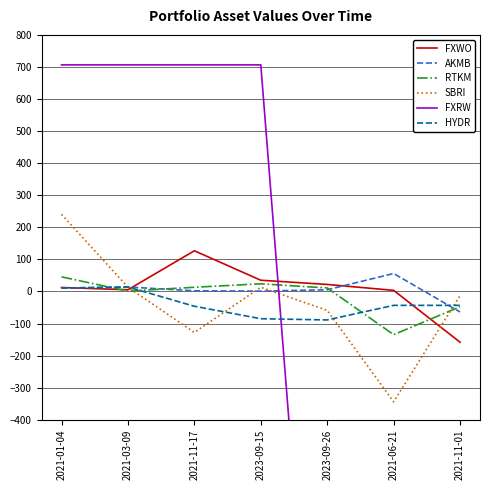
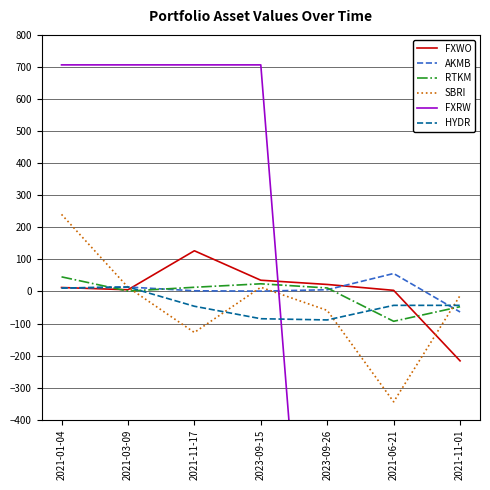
  {
    "FXWO": {
      "2021-11-17": 130,
      "2023-09-15": 40,
      "2023-09-26": 20,
      "2021-06-21": 0,
-     "2021-11-01": -160
+     "2021-11-01": -220
    },
    "AKMB": {
      "2021-11-17": 0,
      "2023-09-15": 0,
      "2021-06-21": 60,
      "2021-11-01": -60
    },
    "RTKM": {
      "2021-01-04": 50,
      "2021-11-17": 10,
      "2023-09-15": 20,
-     "2021-06-21": -130
+     "2021-06-21": -90
    },
    "SBRI": {
      "2021-01-04": 240,
      "2021-11-17": -130,
      "2023-09-15": 10,
      "2023-09-26": -60,
      "2021-06-21": -340,
      "2021-11-01": -10
    },
    "FXRW": {
      "2021-01-04": 710,
      "2021-03-09": 710,
      "2021-11-17": 710,
      "2023-09-15": 710
    },
    "HYDR": {
      "2021-11-17": -50,
      "2023-09-15": -80,
      "2023-09-26": -90,
      "2021-06-21": -40
    }
  }
